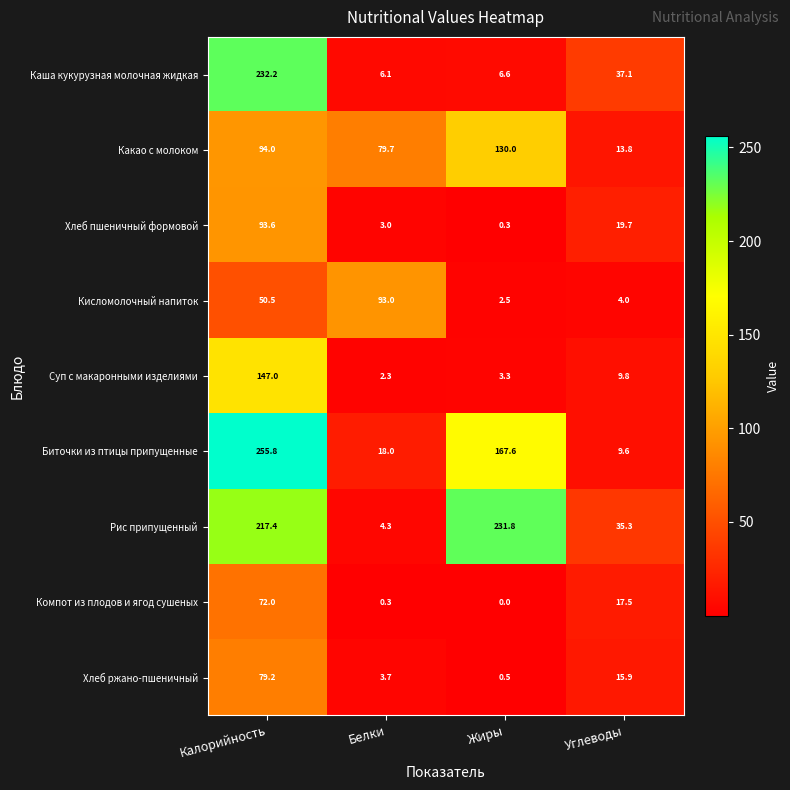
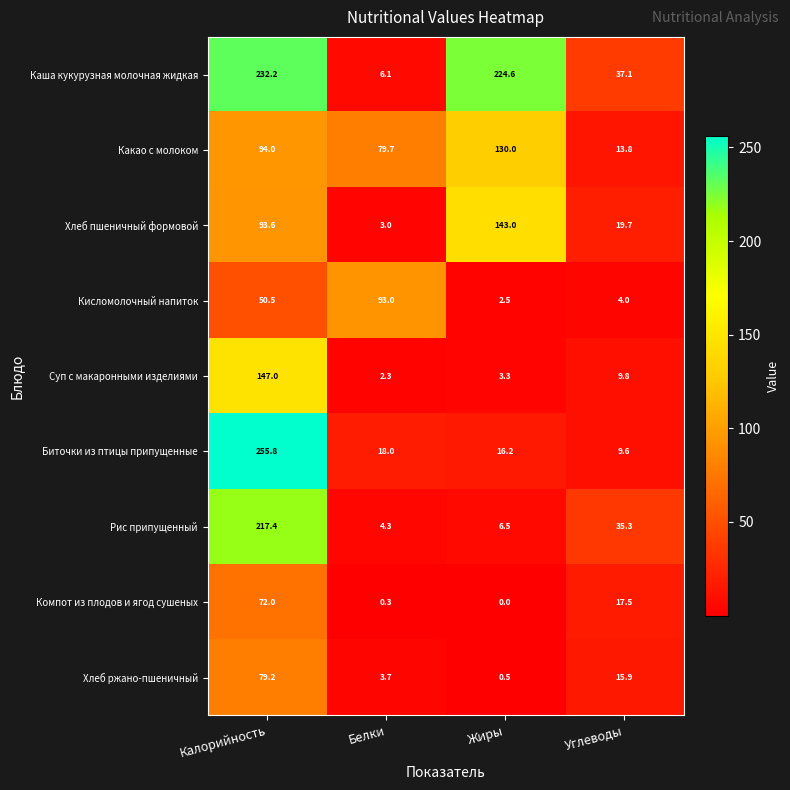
  {
    "Каша кукурузная молочная жидкая": {
      "Калорийность": 232.2,
      "Белки": 6.1,
-     "Жиры": 6.6,
+     "Жиры": 224.6,
      "Углеводы": 37.1
    },
    "Какао с молоком": {
      "Калорийность": 94.0,
      "Белки": 79.7,
      "Жиры": 130.0,
      "Углеводы": 13.8
    },
    "Хлеб пшеничный формовой": {
      "Калорийность": 93.6,
      "Белки": 3.0,
-     "Жиры": 0.3,
+     "Жиры": 143.0,
      "Углеводы": 19.7
    },
    "Кисломолочный напиток": {
      "Калорийность": 50.5,
      "Белки": 93.0,
      "Жиры": 2.5,
      "Углеводы": 4.0
    },
    "Суп с макаронными изделиями": {
      "Калорийность": 147.0,
      "Белки": 2.3,
      "Жиры": 3.3,
      "Углеводы": 9.8
    },
    "Биточки из птицы припущенные": {
      "Калорийность": 255.8,
      "Белки": 18.0,
-     "Жиры": 167.6,
+     "Жиры": 16.2,
      "Углеводы": 9.6
    },
    "Рис припущенный": {
      "Калорийность": 217.4,
      "Белки": 4.3,
-     "Жиры": 231.8,
+     "Жиры": 6.5,
      "Углеводы": 35.3
    },
    "Компот из плодов и ягод сушеных": {
      "Калорийность": 72.0,
      "Белки": 0.3,
      "Жиры": 0.0,
      "Углеводы": 17.5
    },
    "Хлеб ржано-пшеничный": {
      "Калорийность": 79.2,
      "Белки": 3.7,
      "Жиры": 0.5,
      "Углеводы": 15.9
    }
  }
